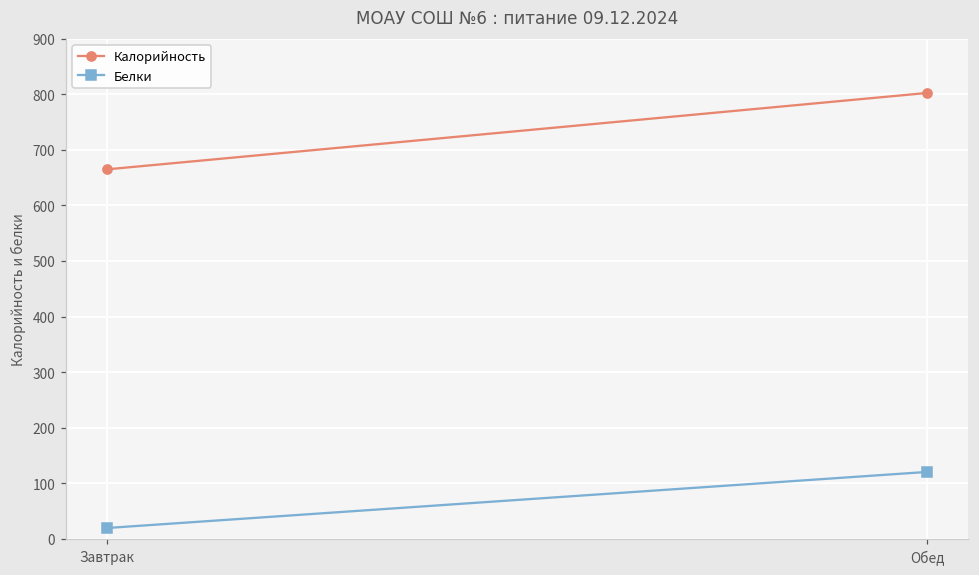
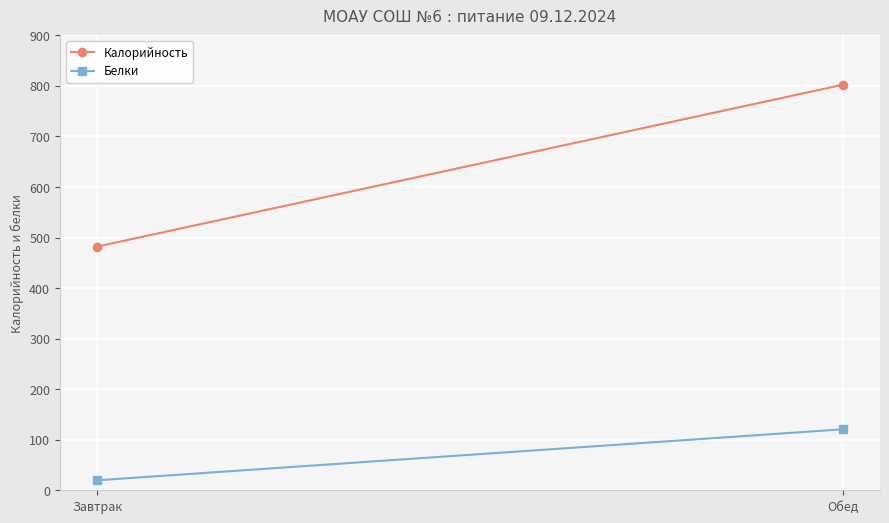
  {
    "Калорийность": {
-     "Завтрак": 660,
+     "Завтрак": 480,
      "Обед": 800
    },
    "Белки": {
      "Завтрак": 20,
      "Обед": 120
    }
  }
